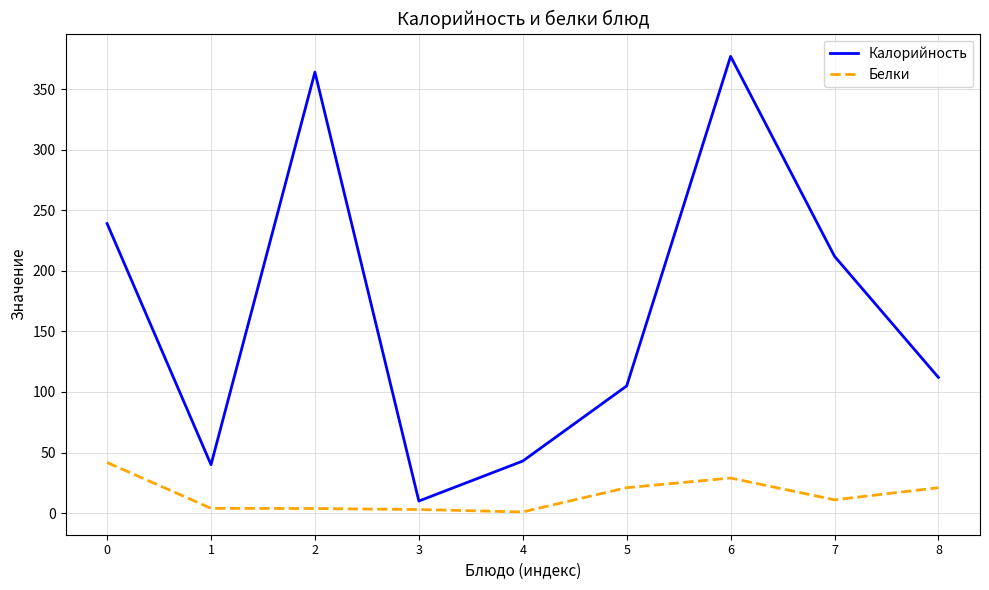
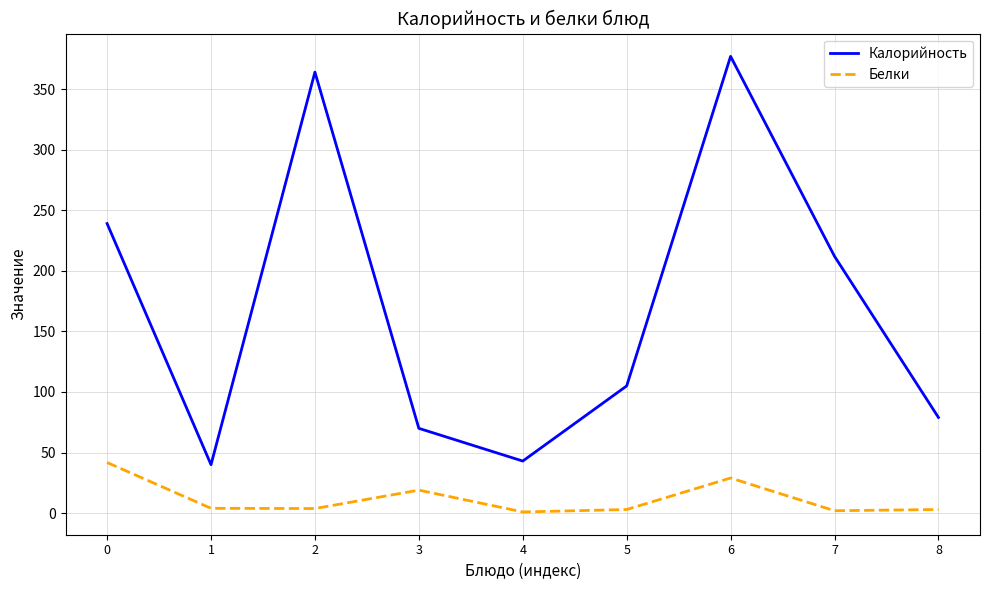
  {
    "Калорийность": {
      "0": 239,
      "1": 40,
      "2": 364,
-     "3": 10,
+     "3": 70,
      "4": 43,
      "5": 105,
      "6": 377,
      "7": 212,
-     "8": 112
+     "8": 79
    },
    "Белки": {
      "0": 42,
      "1": 4,
      "2": 4,
-     "3": 3,
+     "3": 19,
      "4": 1,
-     "5": 21,
+     "5": 3,
      "6": 29,
-     "7": 11,
-     "8": 21
+     "7": 2,
+     "8": 3
    }
  }
